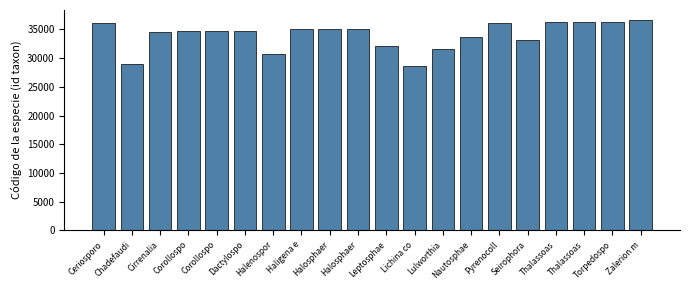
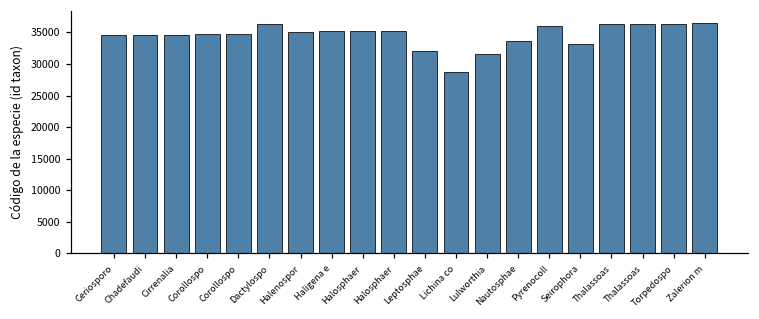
  {
-   "Ceriosporo": 36000,
-   "Chadefaudi": 29000,
+   "Ceriosporo": 35000,
+   "Chadefaudi": 35000,
    "Cirrenalia": 35000,
-   "Dactylospo": 35000,
-   "Halenospor": 31000,
+   "Dactylospo": 36000,
+   "Halenospor": 35000,
    "Haligena e": 35000,
    "Leptosphae": 32000,
    "Lichina co": 29000,
    "Lulworthia": 32000,
    "Nautosphae": 34000,
    "Pyrenocoll": 36000,
    "Seirophora": 33000,
    "Torpedospo": 36000,
    "Zalerion m": 37000
  }
